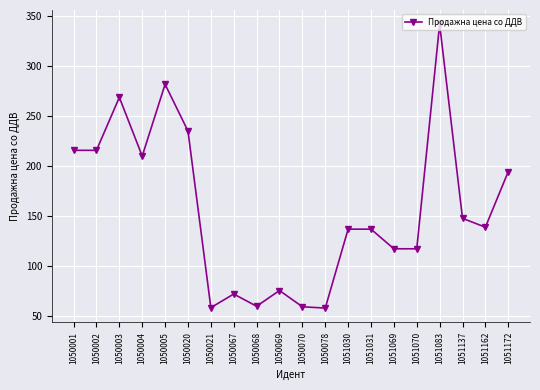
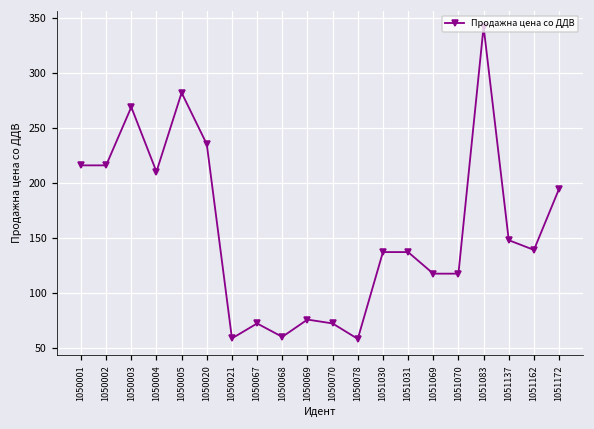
  {
    "1050001": 216,
    "1050002": 216,
    "1050003": 269,
    "1050004": 210,
    "1050005": 282,
    "1050020": 235,
    "1050021": 59,
    "1050067": 72,
    "1050068": 60,
    "1050069": 76,
-   "1050070": 60,
+   "1050070": 72,
    "1050078": 58,
    "1051030": 137,
    "1051031": 137,
    "1051069": 118,
    "1051070": 118,
    "1051137": 148,
    "1051162": 139,
    "1051172": 195
  }
